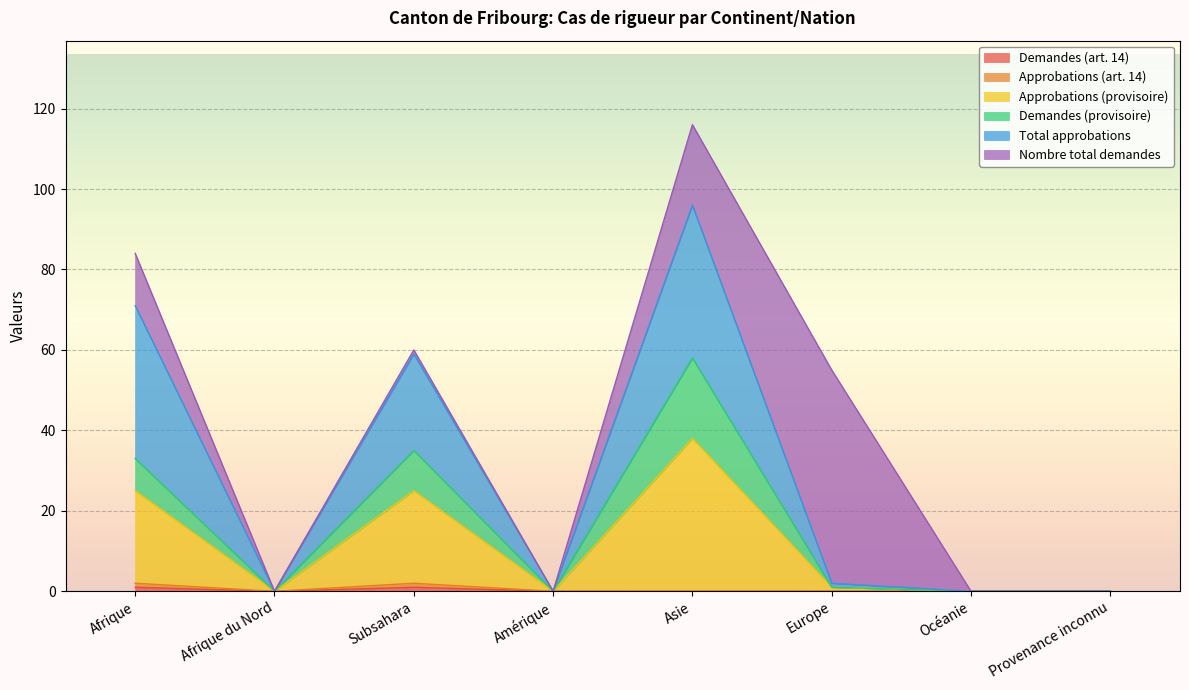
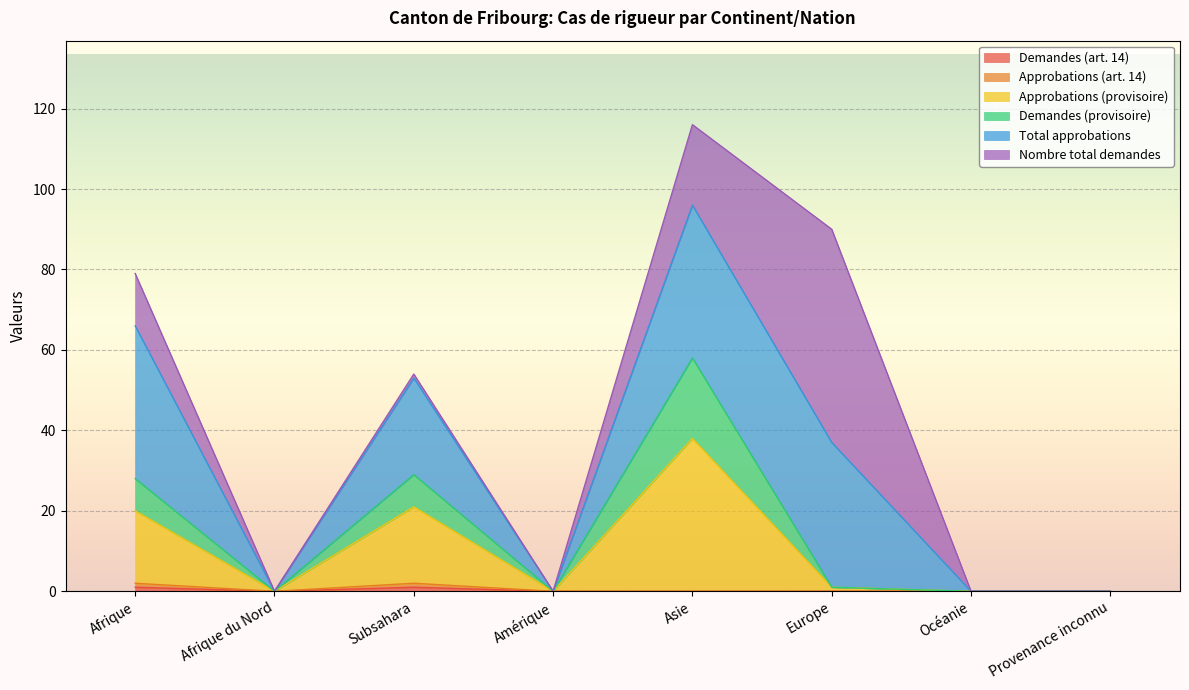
  {
    "Approbations (provisoire)": {
-     "Afrique": 23,
-     "Subsahara": 23,
+     "Afrique": 18,
+     "Subsahara": 19,
      "Asie": 38
    },
    "Demandes (provisoire)": {
      "Afrique": 8,
-     "Subsahara": 10,
+     "Subsahara": 8,
      "Asie": 20
    },
    "Total approbations": {
      "Afrique": 38,
      "Subsahara": 24,
      "Asie": 38,
-     "Europe": 1
+     "Europe": 36
    },
    "Nombre total demandes": {
      "Afrique": 13,
      "Subsahara": 1,
      "Asie": 20,
      "Europe": 53
    }
  }
